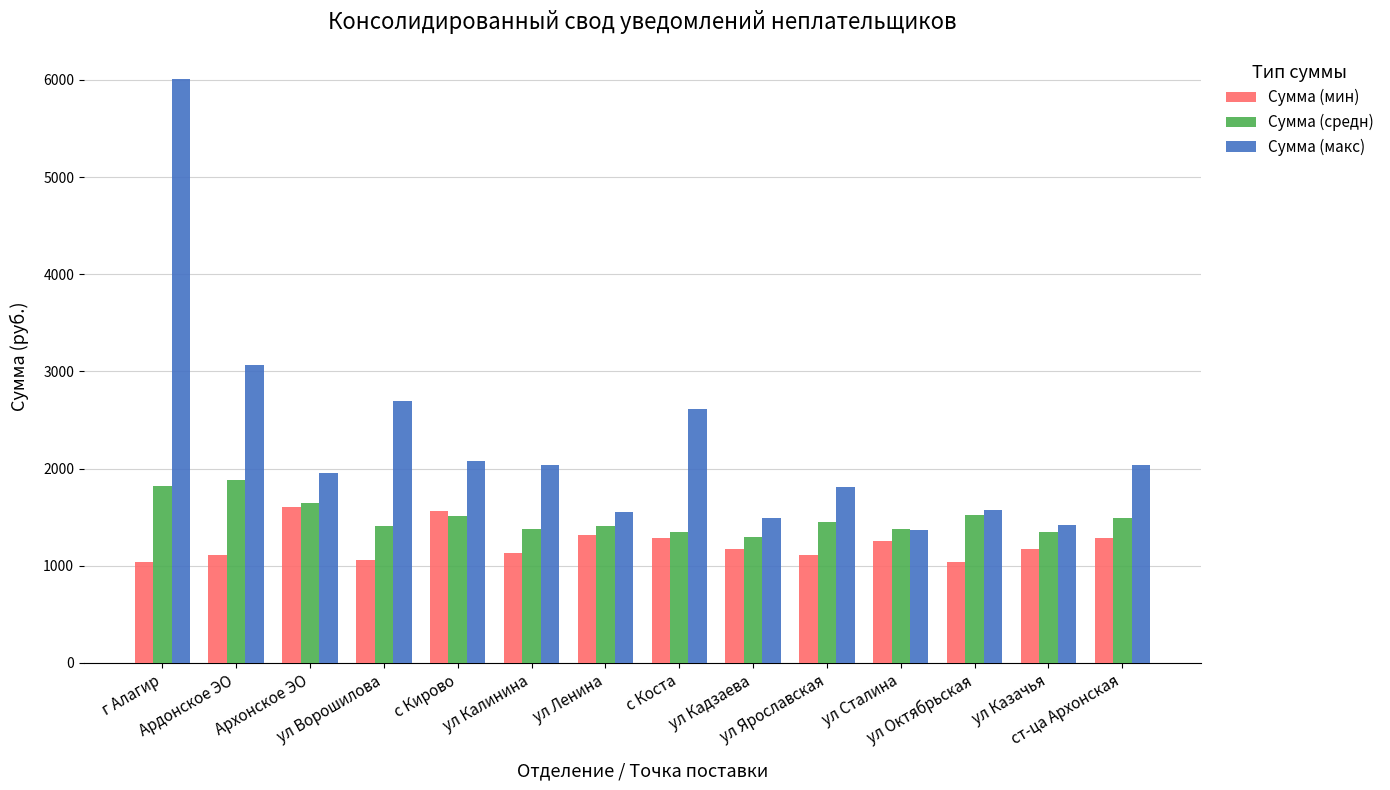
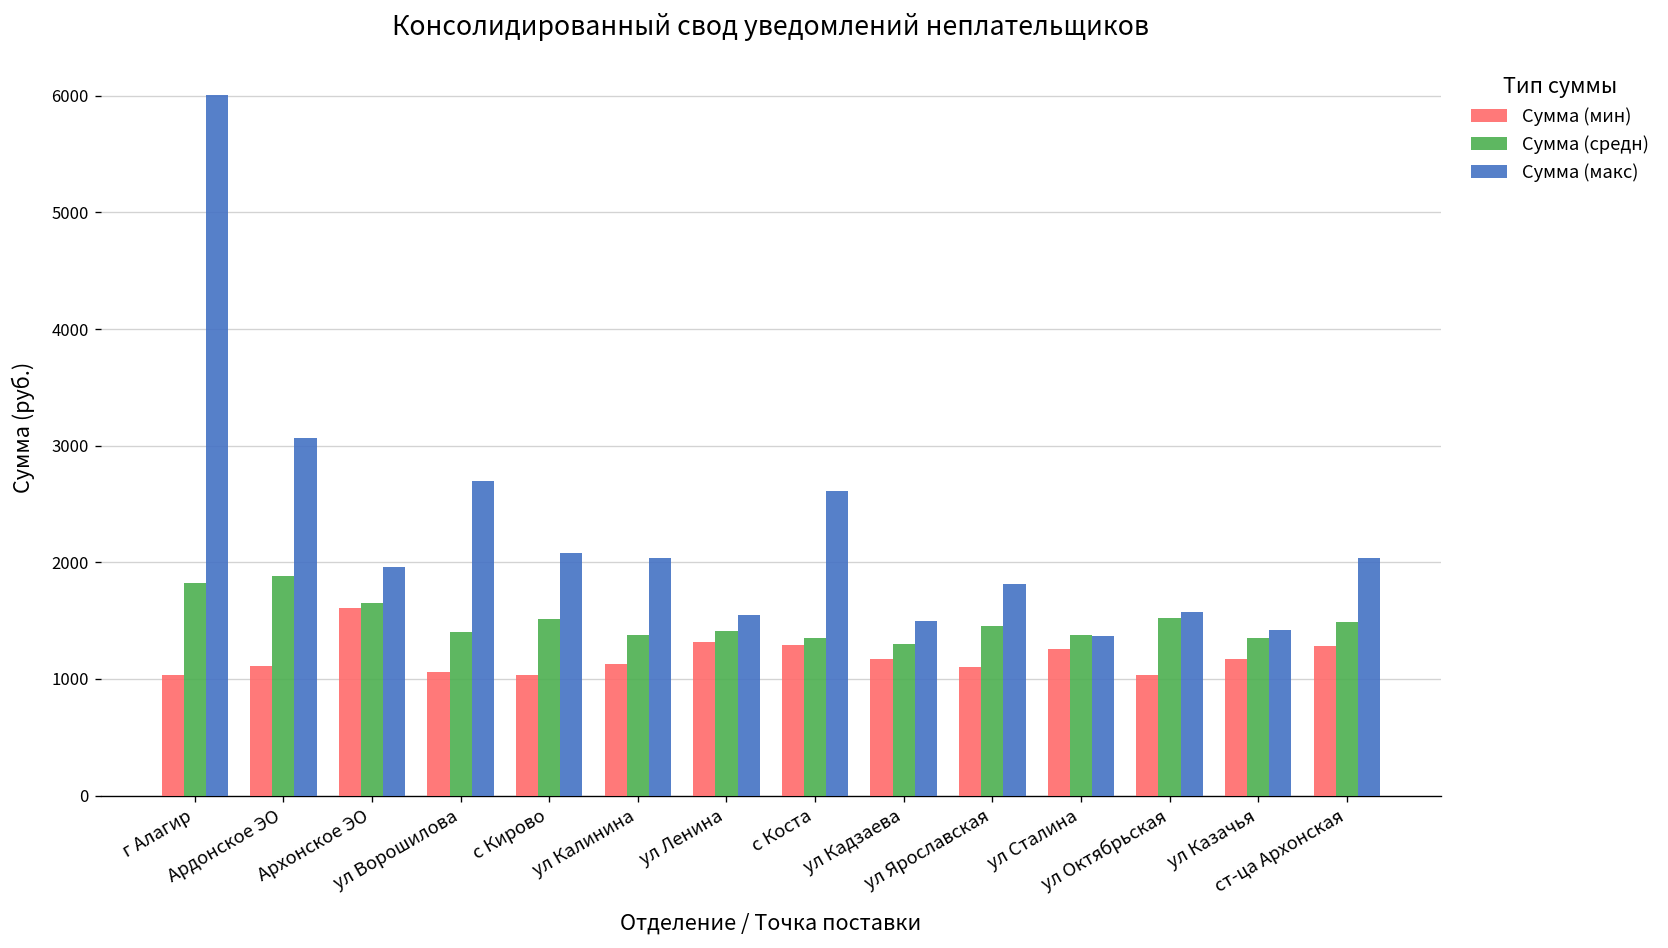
  {
    "Сумма (мин)": {
      "г Алагир": 1000,
      "Ардонское ЭО": 1100,
      "Архонское ЭО": 1600,
      "ул Ворошилова": 1100,
-     "с Кирово": 1600,
+     "с Кирово": 1000,
      "ул Калинина": 1100,
      "ул Ленина": 1300,
      "с Коста": 1300,
      "ул Кадзаева": 1200,
      "ул Ярославская": 1100,
      "ул Сталина": 1300,
      "ул Октябрьская": 1000,
      "ул Казачья": 1200,
      "ст-ца Архонская": 1300
    },
    "Сумма (средн)": {
      "г Алагир": 1800,
      "Ардонское ЭО": 1900,
      "Архонское ЭО": 1600,
      "ул Ворошилова": 1400,
      "с Кирово": 1500,
      "ул Калинина": 1400,
      "ул Ленина": 1400,
      "с Коста": 1400,
      "ул Кадзаева": 1300,
      "ул Ярославская": 1500,
      "ул Сталина": 1400,
      "ул Октябрьская": 1500,
      "ул Казачья": 1400,
      "ст-ца Архонская": 1500
    },
    "Сумма (макс)": {
      "г Алагир": 6000,
      "Ардонское ЭО": 3100,
      "Архонское ЭО": 2000,
      "ул Ворошилова": 2700,
      "с Кирово": 2100,
      "ул Калинина": 2000,
      "ул Ленина": 1500,
      "с Коста": 2600,
      "ул Кадзаева": 1500,
      "ул Ярославская": 1800,
      "ул Сталина": 1400,
      "ул Октябрьская": 1600,
      "ул Казачья": 1400,
      "ст-ца Архонская": 2000
    }
  }
